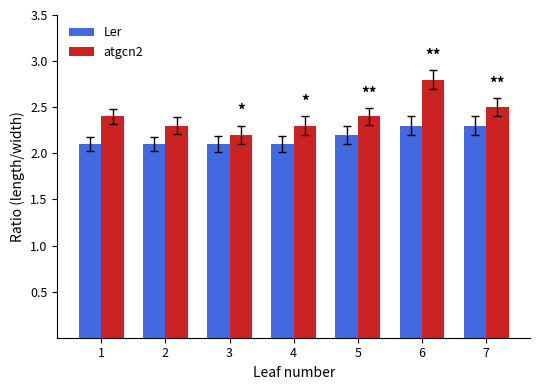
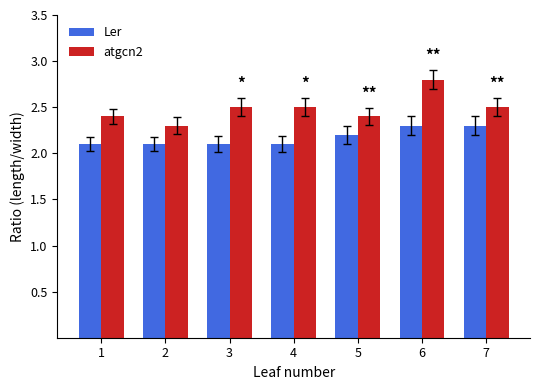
  {
    "atgcn2": {
      "1": 2.4,
      "2": 2.3,
-     "3": 2.2,
-     "4": 2.3,
+     "3": 2.5,
+     "4": 2.5,
      "5": 2.4,
      "6": 2.8,
      "7": 2.5
    }
  }
